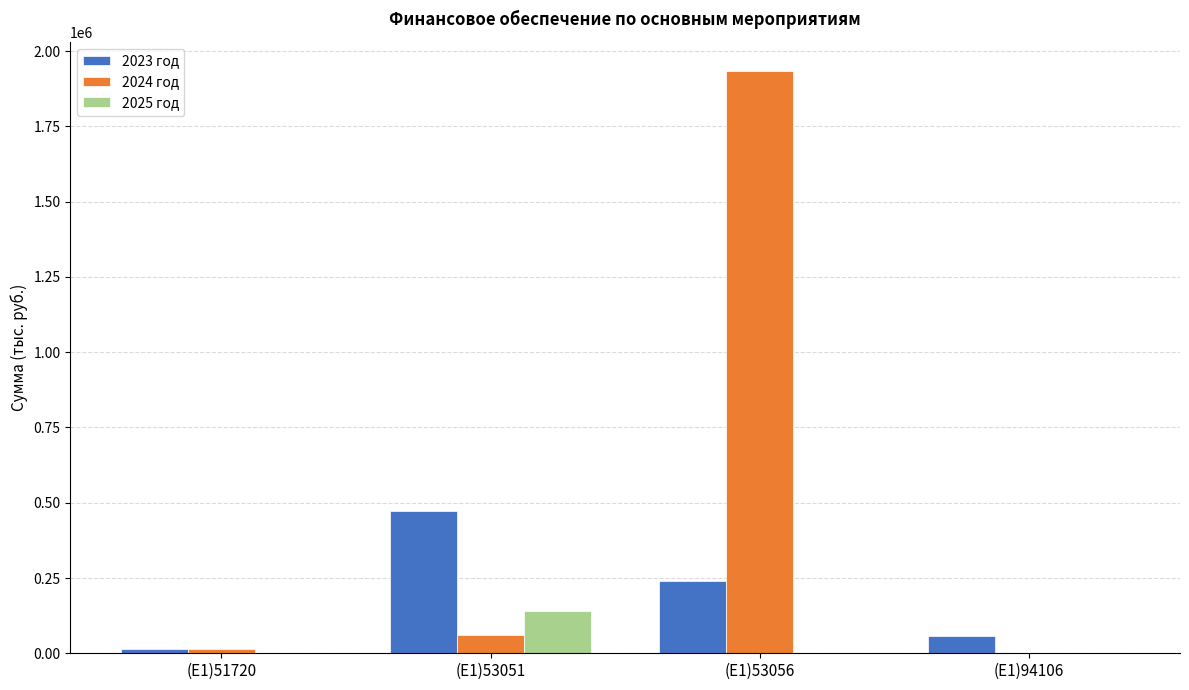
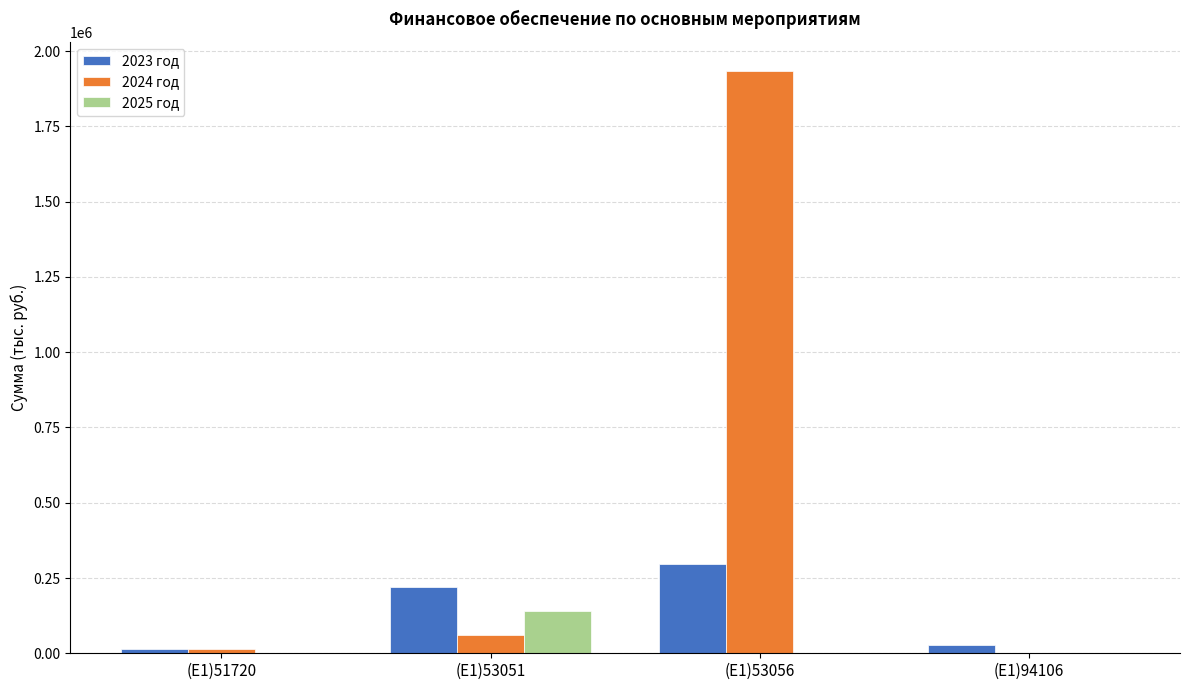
  {
    "2023 год": {
      "(E1)51720": 10000,
-     "(E1)53051": 470000,
-     "(E1)53056": 240000,
-     "(E1)94106": 60000
+     "(E1)53051": 220000,
+     "(E1)53056": 300000,
+     "(E1)94106": 30000
    },
    "2024 год": {
      "(E1)51720": 20000,
      "(E1)53051": 60000,
      "(E1)53056": 1930000,
      "(E1)94106": 0
    },
    "2025 год": {
      "(E1)51720": 0,
      "(E1)53051": 140000,
      "(E1)53056": 0,
      "(E1)94106": 0
    }
  }
